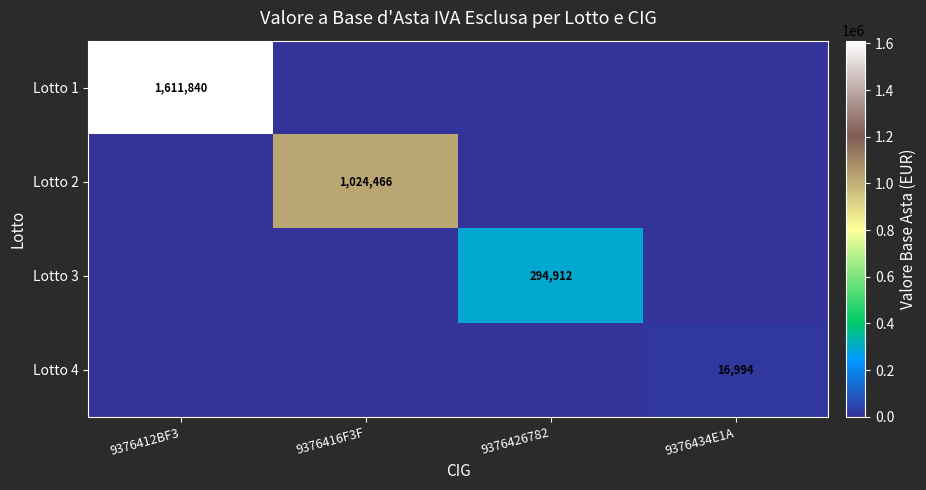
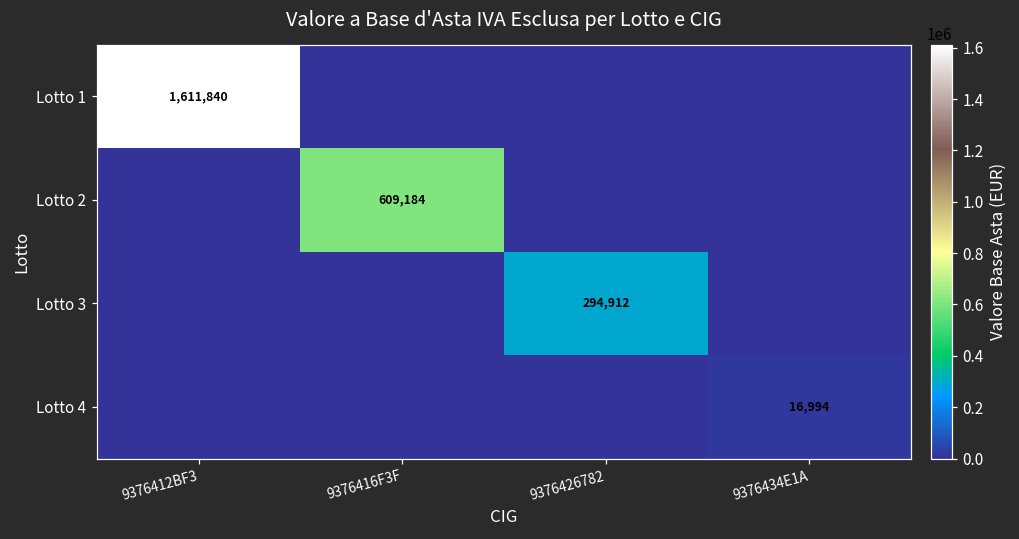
  {
    "Lotto 1": {
      "9376412BF3": "1,611,840"
    },
    "Lotto 2": {
-     "9376416F3F": "1,024,466"
+     "9376416F3F": "609,184"
    },
    "Lotto 3": {
      "9376426782": "294,912"
    },
    "Lotto 4": {
      "9376434E1A": "16,994"
    }
  }
